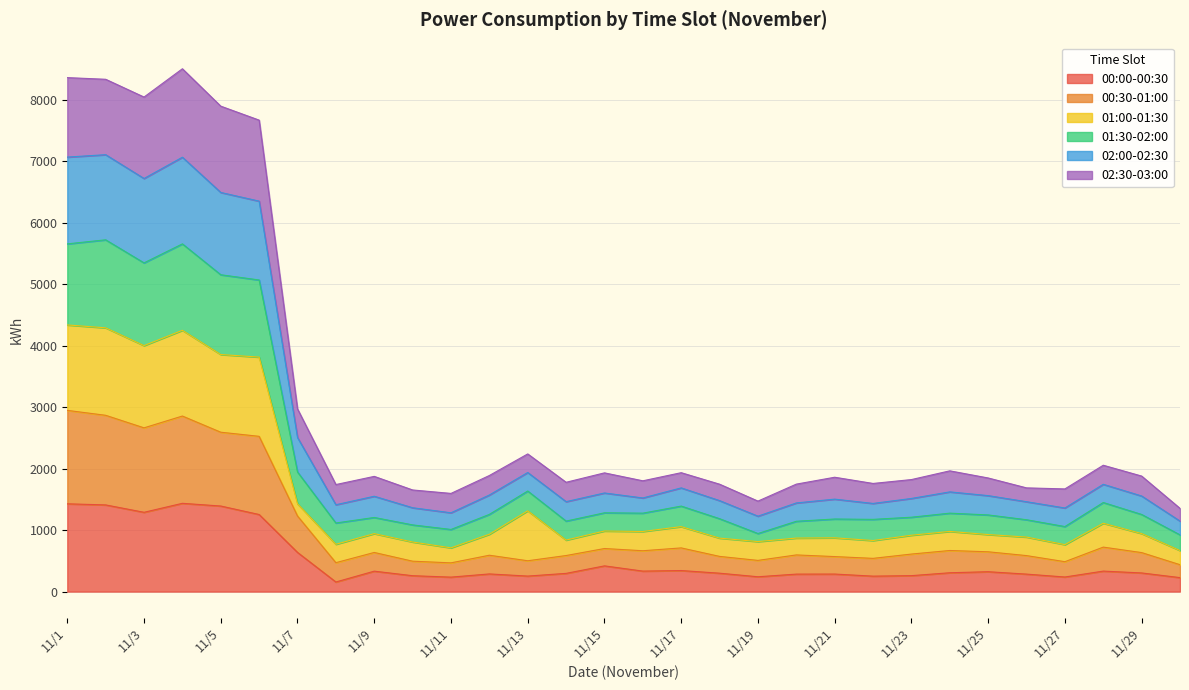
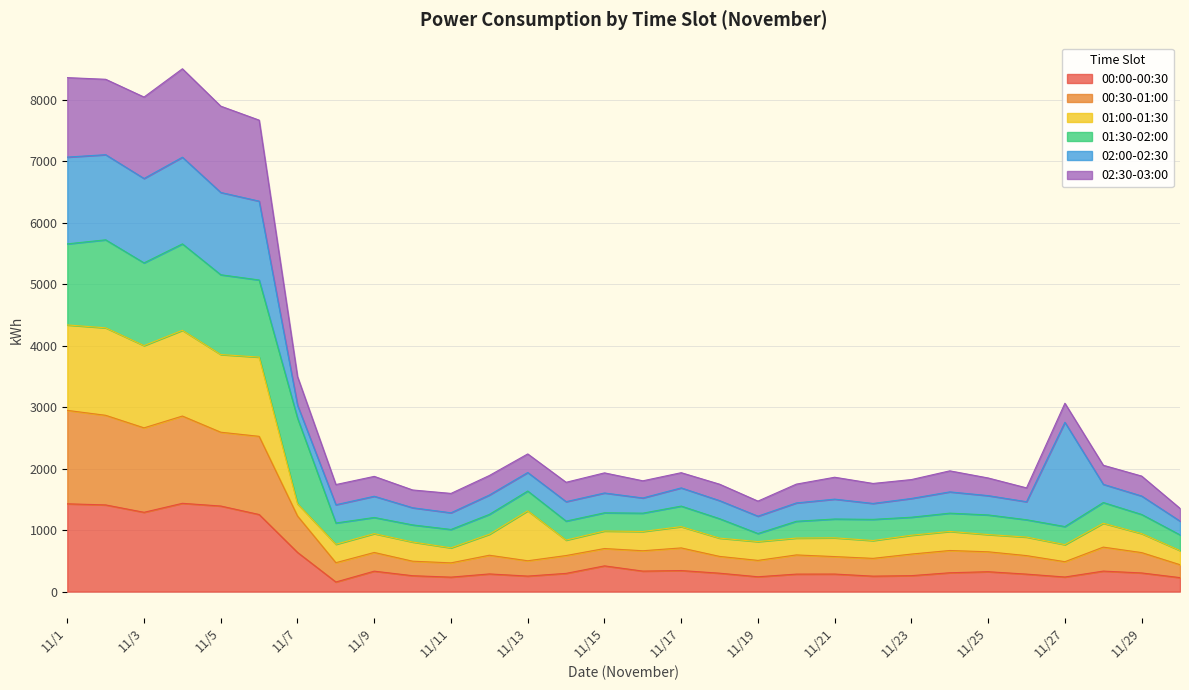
  {
    "01:00-01:30": {
      "11/1": 1400,
      "11/3": 1300,
      "11/5": 1300,
      "11/7": 200,
      "11/9": 300,
      "11/11": 200,
      "11/13": 800,
      "11/15": 300,
      "11/17": 300,
      "11/19": 300,
      "11/21": 300,
      "11/23": 300,
      "11/25": 300,
      "11/27": 300,
      "11/29": 300
    },
    "01:30-02:00": {
      "11/1": 1300,
      "11/3": 1300,
      "11/5": 1300,
-     "11/7": 500,
+     "11/7": 1400,
      "11/9": 300,
      "11/11": 300,
      "11/13": 300,
      "11/15": 300,
      "11/17": 300,
      "11/19": 100,
      "11/21": 300,
      "11/23": 300,
      "11/25": 300,
      "11/27": 300,
      "11/29": 300
    },
    "02:00-02:30": {
      "11/1": 1400,
      "11/3": 1400,
      "11/5": 1300,
-     "11/7": 600,
+     "11/7": 200,
      "11/9": 300,
      "11/11": 300,
      "11/13": 300,
      "11/15": 300,
      "11/17": 300,
      "11/19": 300,
      "11/21": 300,
      "11/23": 300,
      "11/25": 300,
-     "11/27": 300,
+     "11/27": 1700,
      "11/29": 300
    },
    "02:30-03:00": {
      "11/1": 1300,
      "11/3": 1300,
      "11/5": 1400,
      "11/7": 500,
      "11/9": 300,
      "11/11": 300,
      "11/13": 300,
      "11/15": 300,
      "11/17": 200,
      "11/19": 200,
      "11/21": 400,
      "11/23": 300,
      "11/25": 300,
      "11/27": 300,
      "11/29": 300
    }
  }
